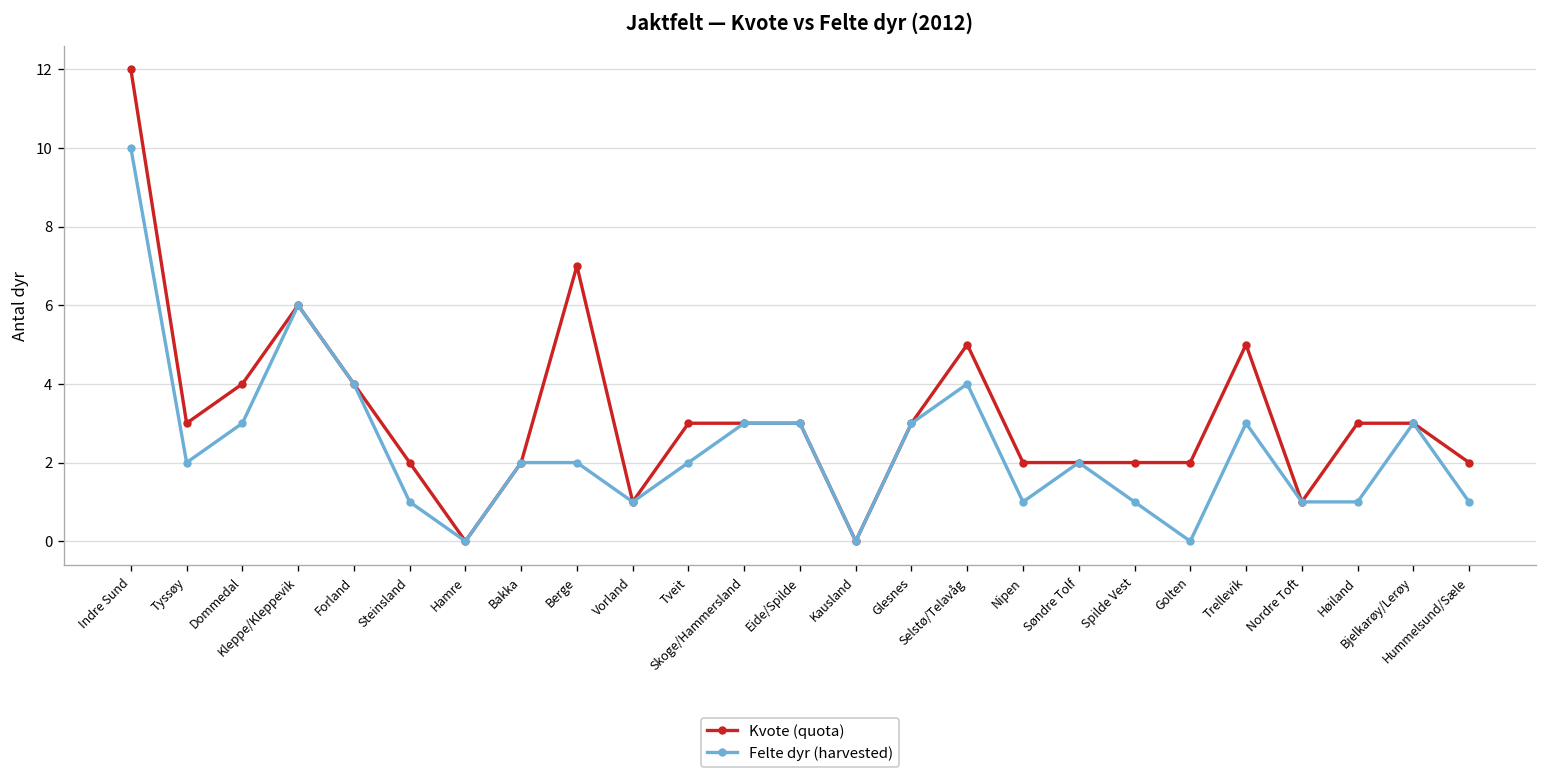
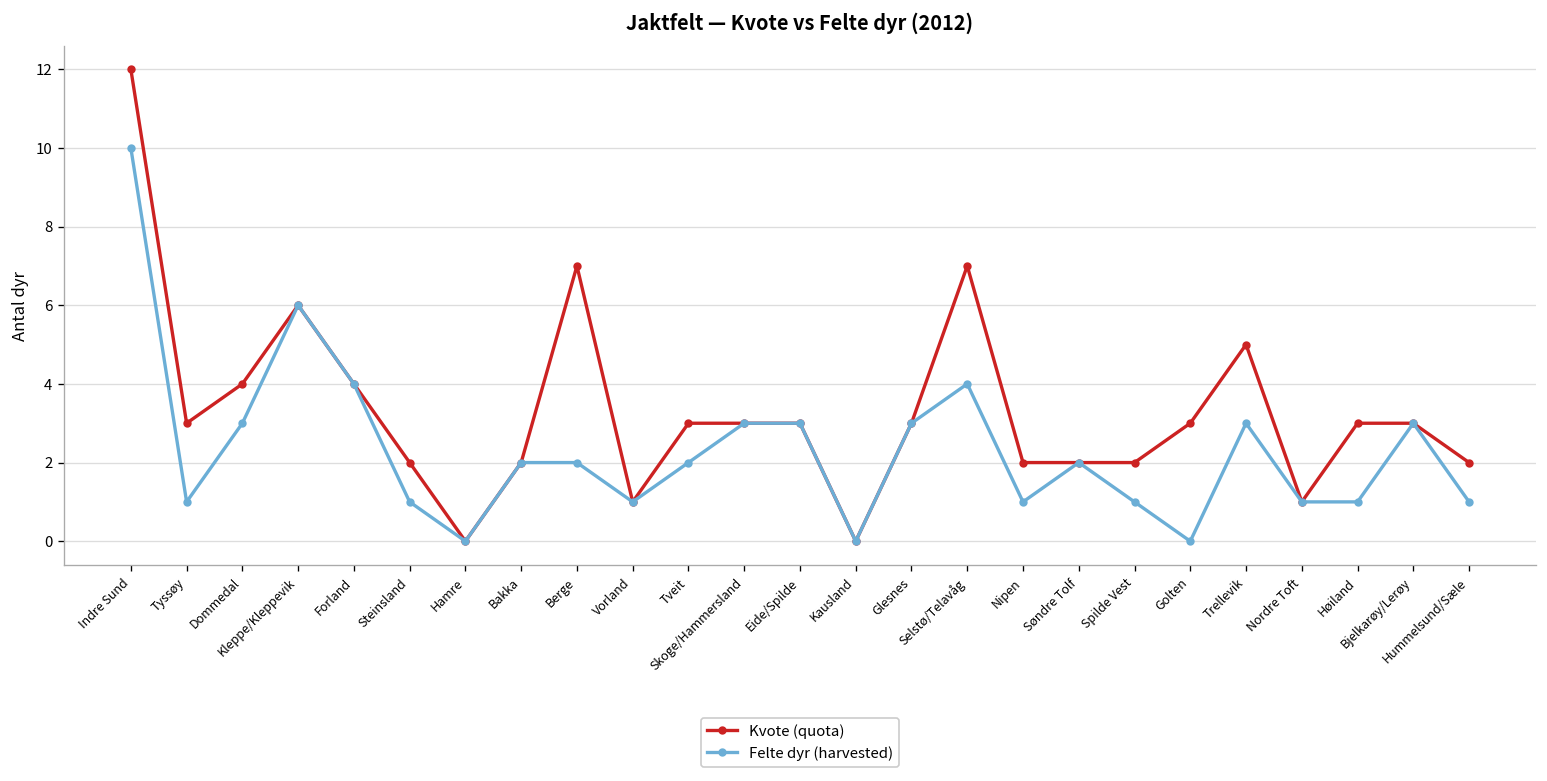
  {
    "Kvote (quota)": {
      "Indre Sund": 12,
      "Tyssøy": 3,
      "Dommedal": 4,
      "Steinsland": 2,
      "Berge": 7,
      "Tveit": 3,
-     "Selstø/Telavåg": 5,
+     "Selstø/Telavåg": 7,
      "Nipen": 2,
      "Spilde Vest": 2,
-     "Golten": 2,
+     "Golten": 3,
      "Trellevik": 5,
      "Høiland": 3,
      "Hummelsund/Sæle": 2
    },
    "Felte dyr (harvested)": {
      "Indre Sund": 10,
-     "Tyssøy": 2,
+     "Tyssøy": 1,
      "Dommedal": 3,
      "Steinsland": 1,
      "Berge": 2,
      "Tveit": 2,
      "Selstø/Telavåg": 4,
      "Nipen": 1,
      "Spilde Vest": 1,
      "Golten": 0,
      "Trellevik": 3,
      "Høiland": 1,
      "Hummelsund/Sæle": 1
    }
  }
